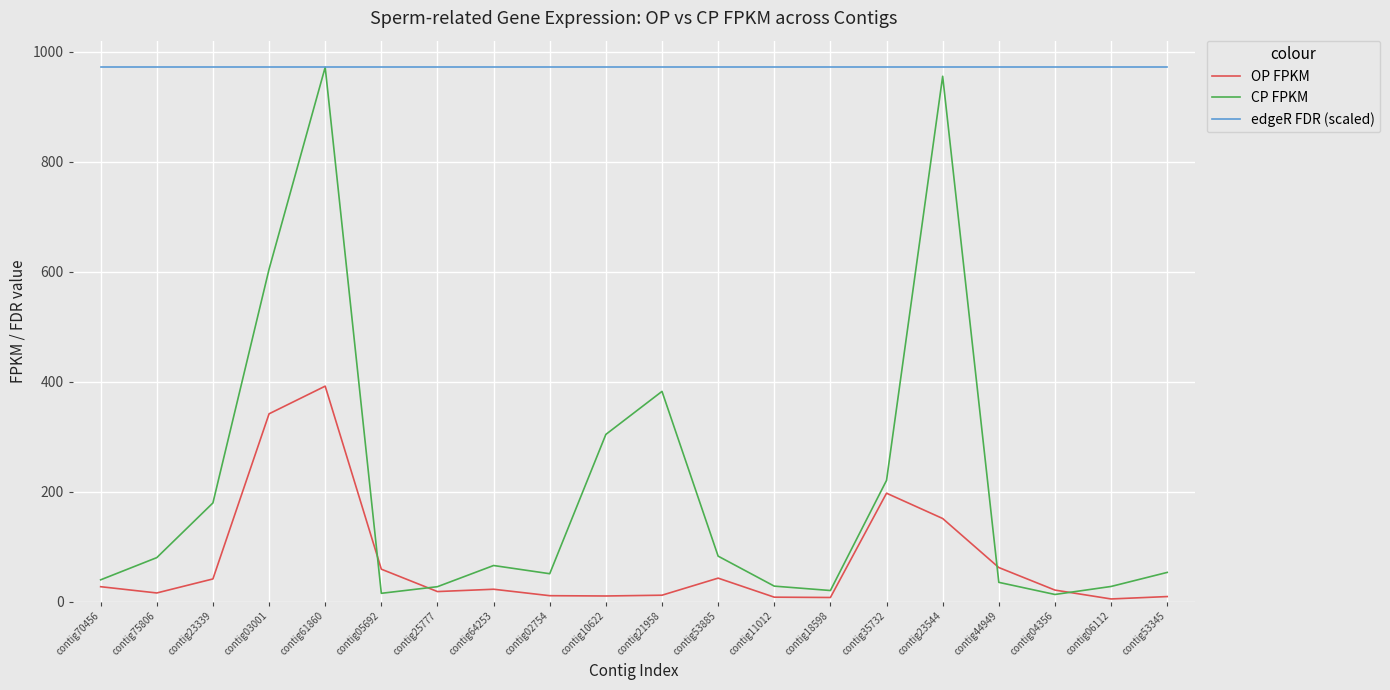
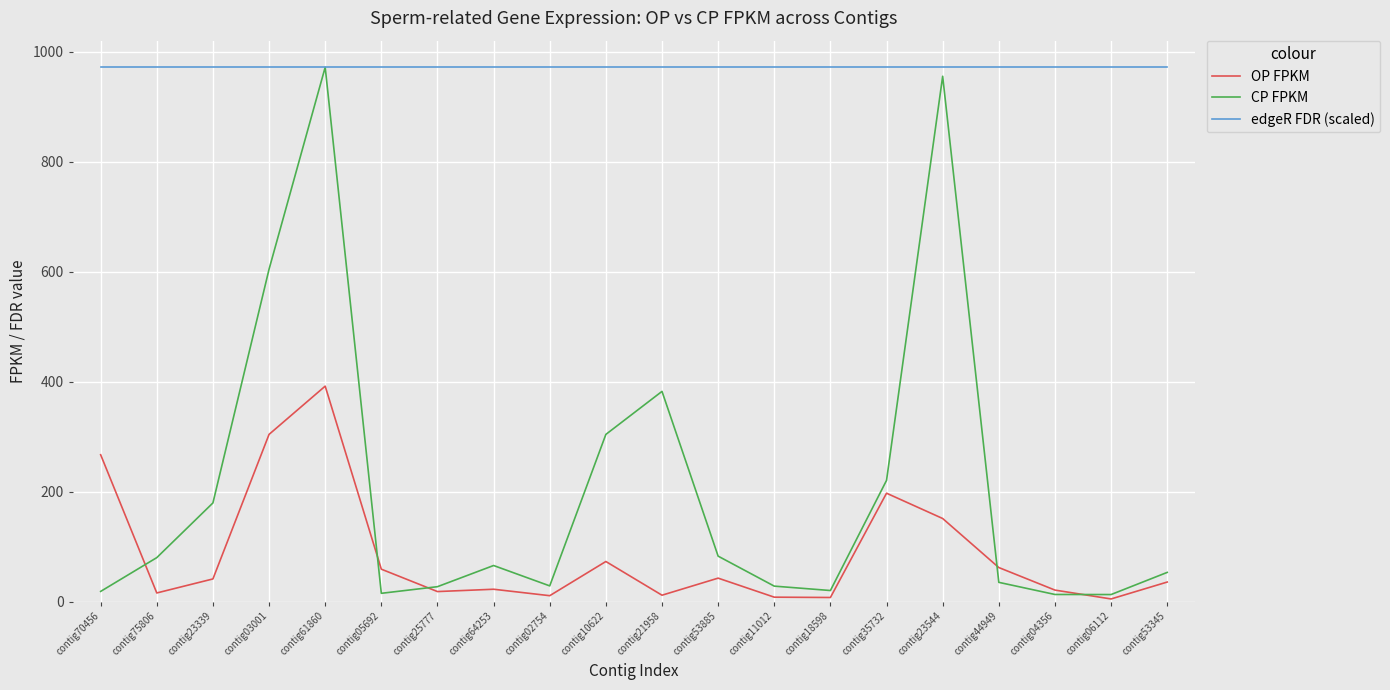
  {
    "OP FPKM": {
-     "contig70456": 30,
+     "contig70456": 270,
      "contig75806": 20,
      "contig23339": 40,
-     "contig03001": 340,
+     "contig03001": 300,
      "contig61860": 390,
      "contig05692": 60,
      "contig25777": 20,
      "contig64253": 20,
      "contig02754": 10,
-     "contig10622": 10,
+     "contig10622": 70,
      "contig21958": 10,
      "contig53885": 40,
      "contig11012": 10,
      "contig18598": 10,
      "contig35732": 200,
      "contig23544": 150,
      "contig44949": 60,
      "contig04356": 20,
      "contig06112": 0,
-     "contig53345": 10
+     "contig53345": 40
    },
    "CP FPKM": {
-     "contig70456": 40,
+     "contig70456": 20,
      "contig75806": 80,
      "contig23339": 180,
      "contig03001": 600,
      "contig05692": 20,
      "contig25777": 30,
      "contig64253": 70,
-     "contig02754": 50,
+     "contig02754": 30,
      "contig10622": 300,
      "contig21958": 380,
      "contig53885": 80,
      "contig11012": 30,
      "contig18598": 20,
      "contig35732": 220,
      "contig23544": 960,
      "contig44949": 40,
      "contig04356": 10,
-     "contig06112": 30,
+     "contig06112": 10,
      "contig53345": 50
    },
    "edgeR FDR (scaled)": {
      "contig70456": 970,
      "contig75806": 970,
      "contig23339": 970,
      "contig03001": 970,
      "contig05692": 970,
      "contig25777": 970,
      "contig64253": 970,
      "contig02754": 970,
      "contig10622": 970,
      "contig21958": 970,
      "contig53885": 970,
      "contig11012": 970,
      "contig18598": 970,
      "contig35732": 970,
      "contig23544": 970,
      "contig44949": 970,
      "contig04356": 970,
      "contig06112": 970,
      "contig53345": 970
    }
  }
